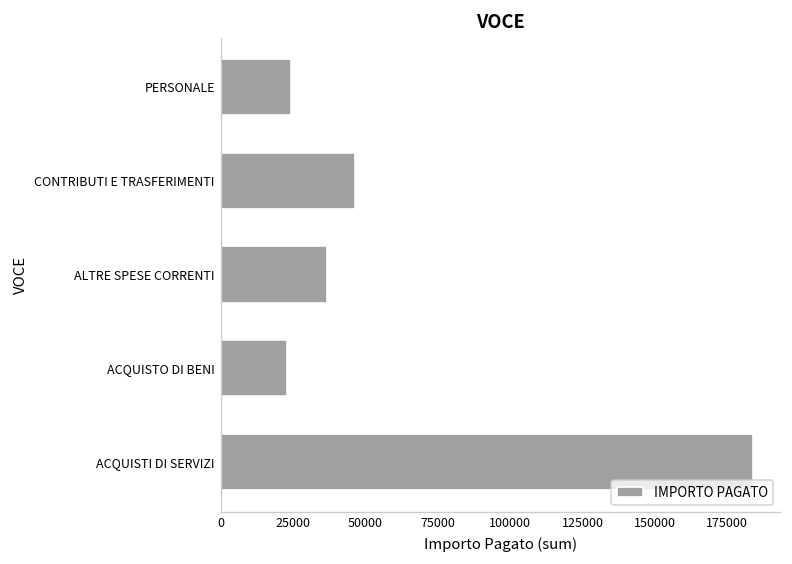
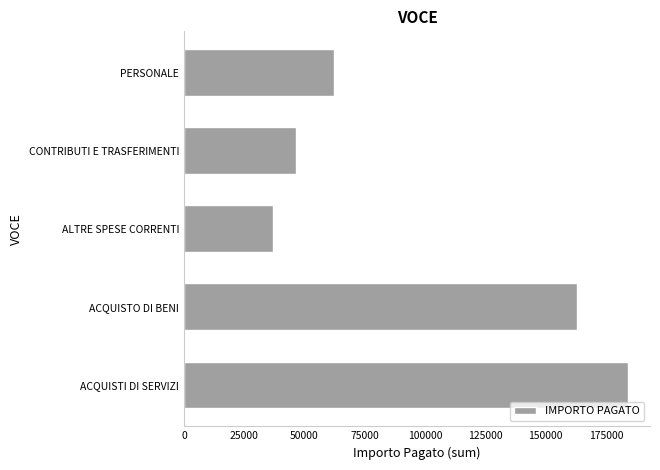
  {
-   "PERSONALE": 24000,
+   "PERSONALE": 62000,
    "CONTRIBUTI E TRASFERIMENTI": 46000,
    "ALTRE SPESE CORRENTI": 37000,
-   "ACQUISTO DI BENI": 23000,
+   "ACQUISTO DI BENI": 163000,
    "ACQUISTI DI SERVIZI": 184000
  }
